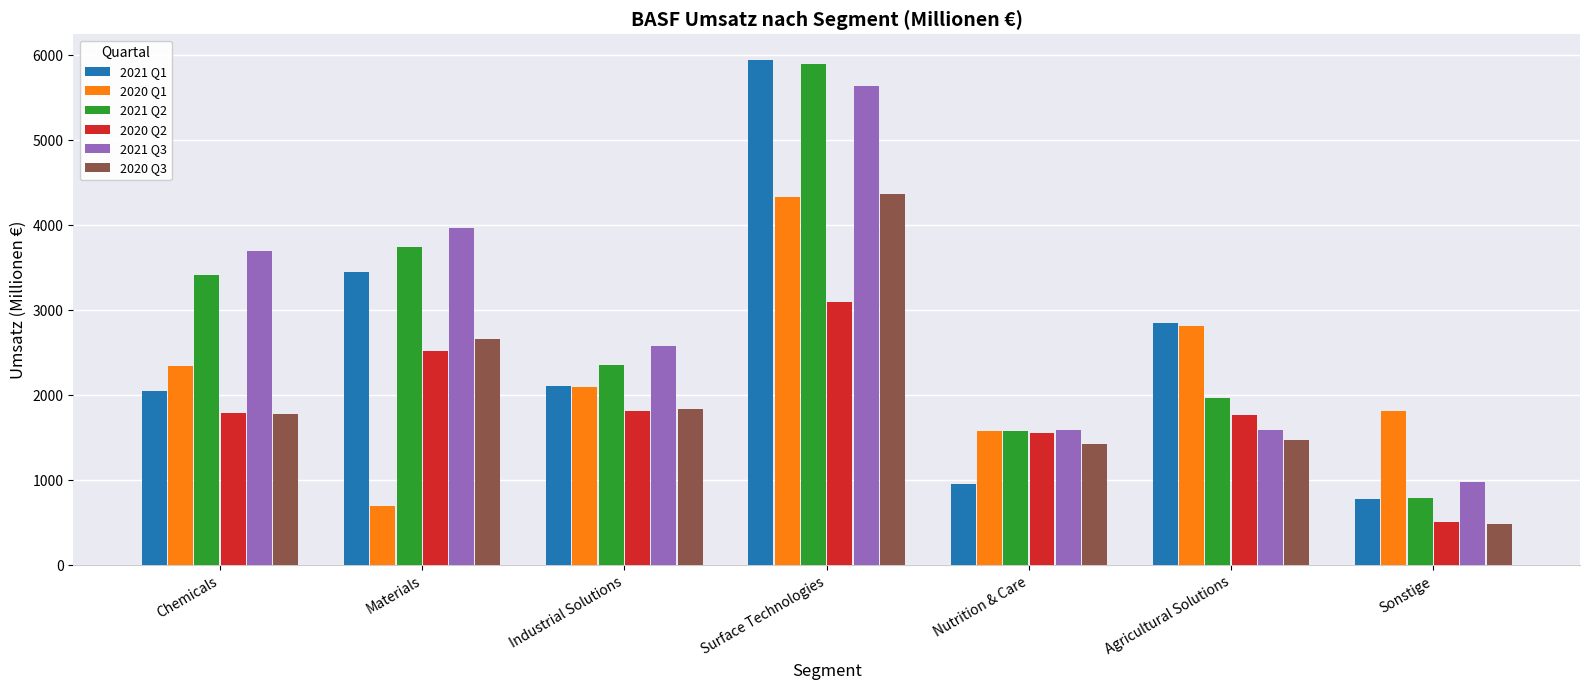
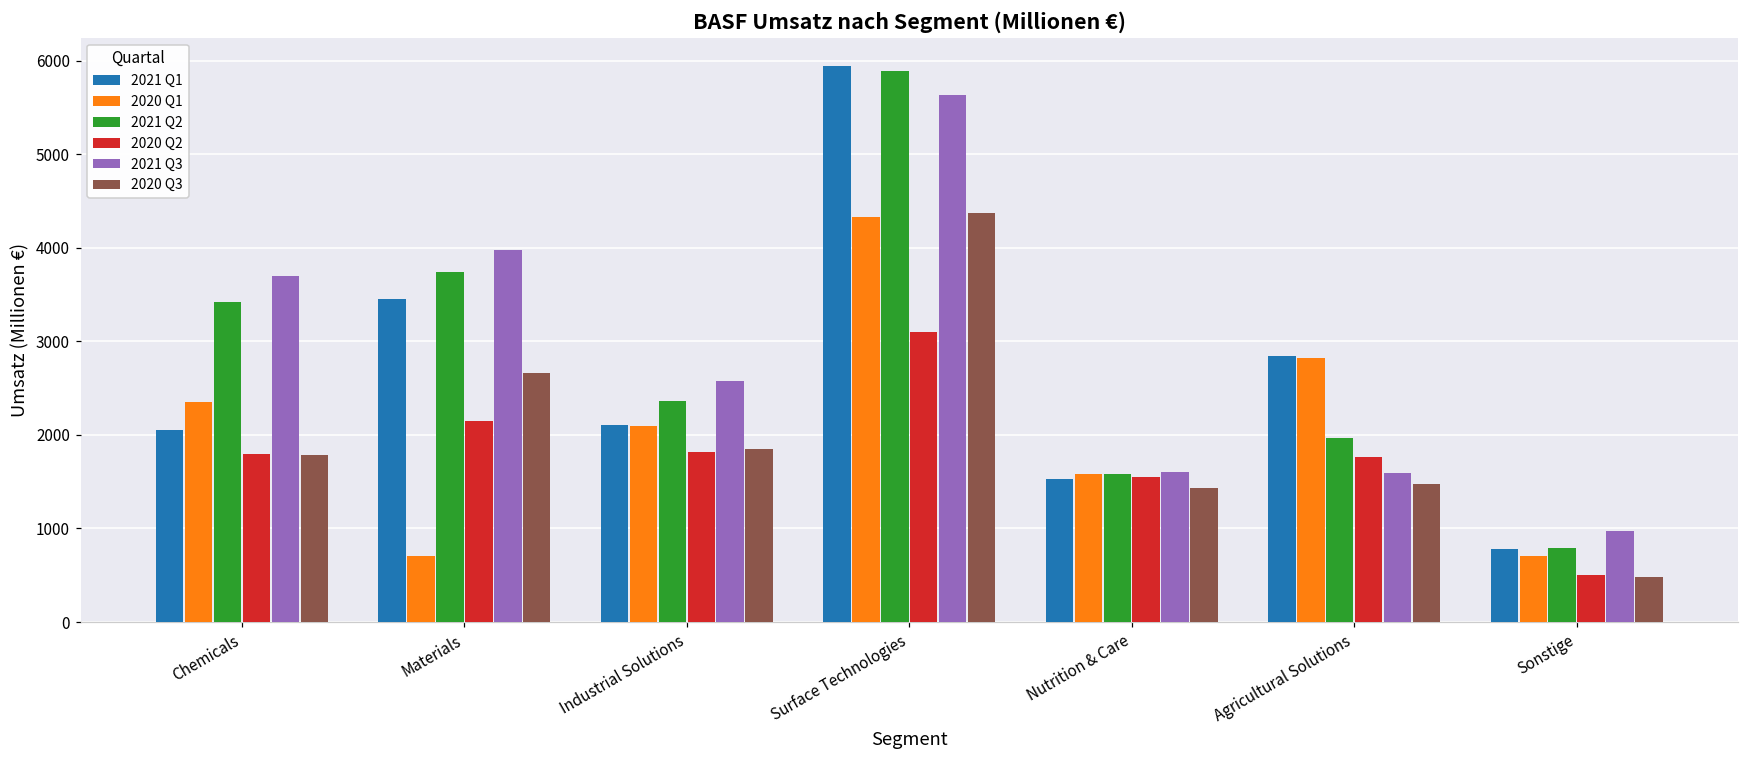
  {
    "2021 Q1": {
      "Chemicals": 2100,
      "Materials": 3400,
      "Industrial Solutions": 2100,
      "Surface Technologies": 5900,
-     "Nutrition & Care": 1000,
+     "Nutrition & Care": 1500,
      "Agricultural Solutions": 2800,
      "Sonstige": 800
    },
    "2020 Q1": {
      "Chemicals": 2400,
      "Materials": 700,
      "Industrial Solutions": 2100,
      "Surface Technologies": 4300,
      "Nutrition & Care": 1600,
      "Agricultural Solutions": 2800,
-     "Sonstige": 1800
+     "Sonstige": 700
    },
    "2021 Q2": {
      "Chemicals": 3400,
      "Materials": 3700,
      "Industrial Solutions": 2400,
      "Surface Technologies": 5900,
      "Nutrition & Care": 1600,
      "Agricultural Solutions": 2000,
      "Sonstige": 800
    },
    "2020 Q2": {
      "Chemicals": 1800,
-     "Materials": 2500,
+     "Materials": 2100,
      "Industrial Solutions": 1800,
      "Surface Technologies": 3100,
      "Nutrition & Care": 1600,
      "Agricultural Solutions": 1800,
      "Sonstige": 500
    },
    "2021 Q3": {
      "Chemicals": 3700,
      "Materials": 4000,
      "Industrial Solutions": 2600,
      "Surface Technologies": 5600,
      "Nutrition & Care": 1600,
      "Agricultural Solutions": 1600,
      "Sonstige": 1000
    },
    "2020 Q3": {
      "Chemicals": 1800,
      "Materials": 2700,
      "Industrial Solutions": 1800,
      "Surface Technologies": 4400,
      "Nutrition & Care": 1400,
      "Agricultural Solutions": 1500,
      "Sonstige": 500
    }
  }
